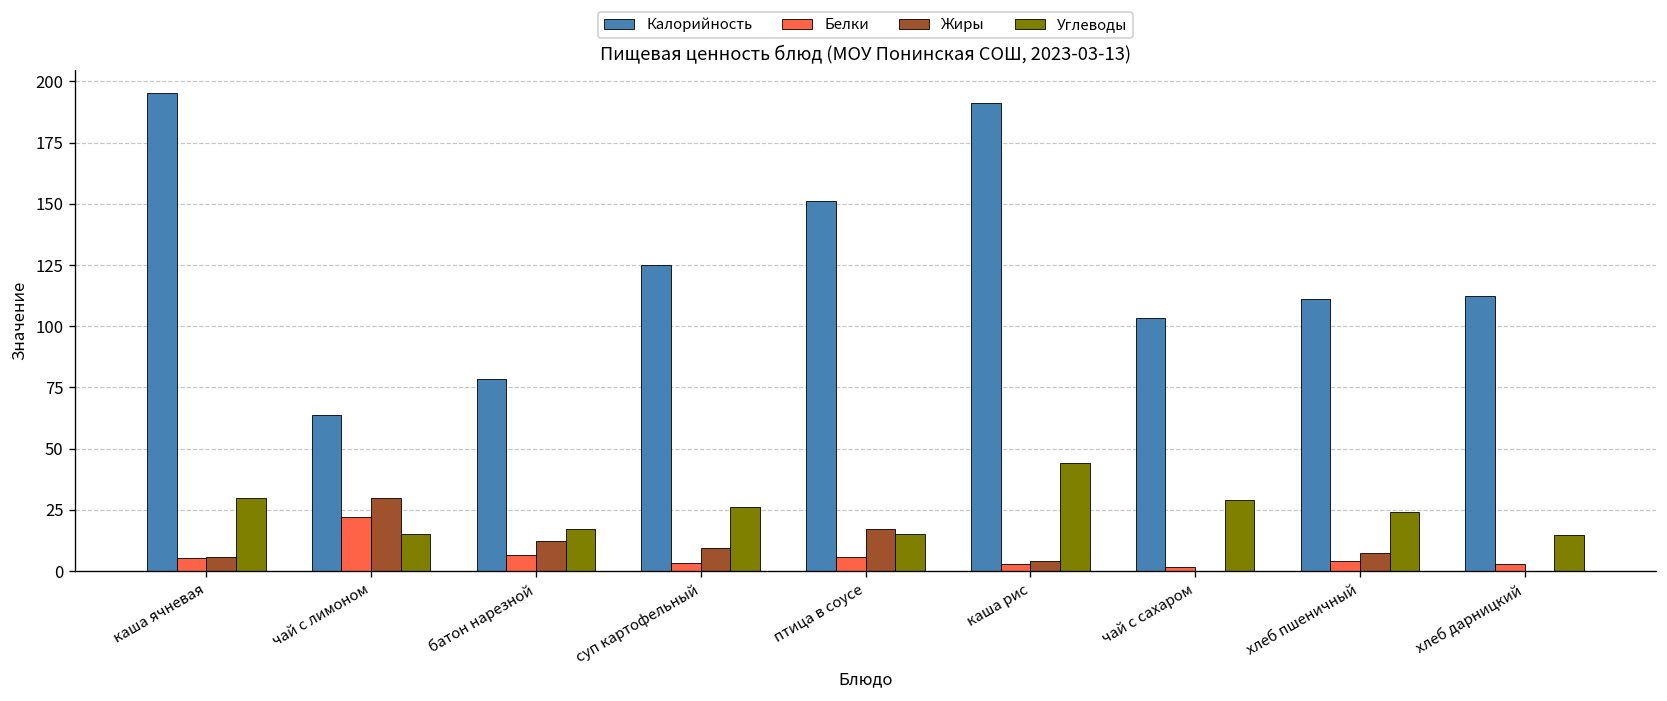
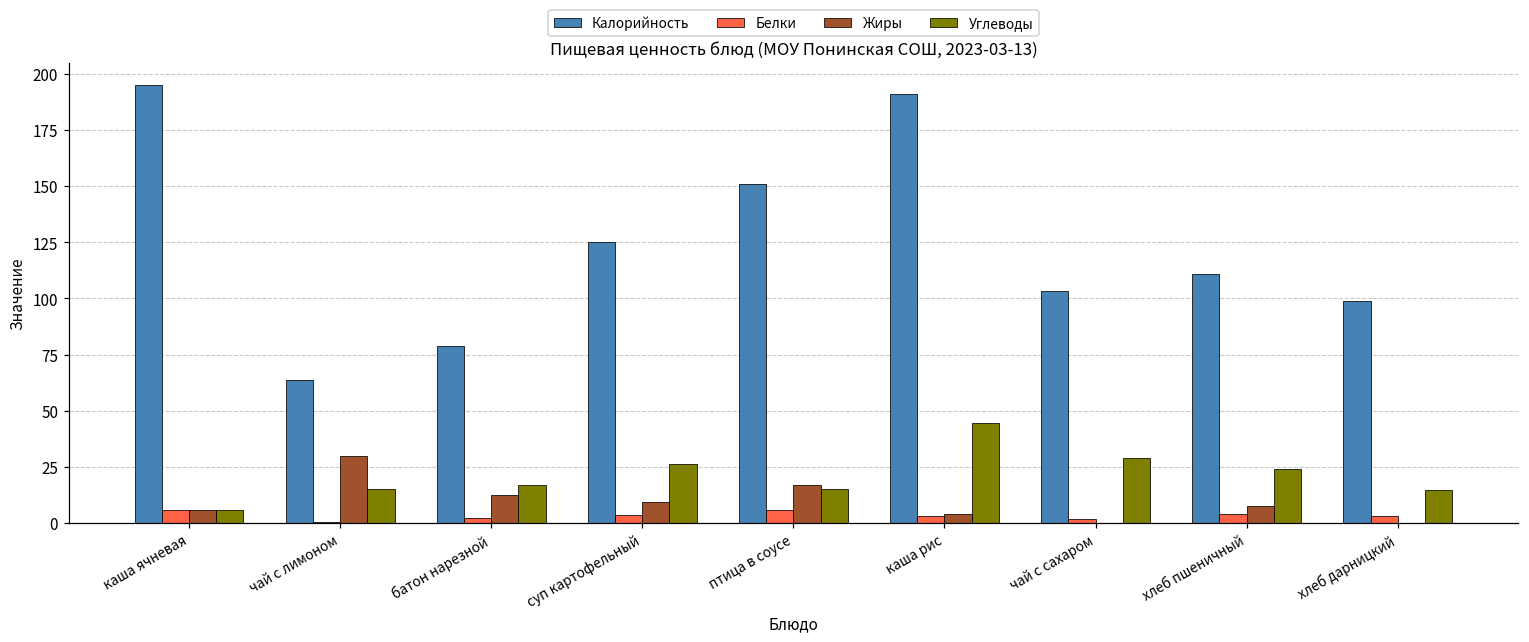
  {
    "Калорийность": {
      "каша ячневая": 195,
      "чай с лимоном": 64,
      "батон нарезной": 79,
      "суп картофельный": 125,
      "птица в соусе": 151,
      "каша рис": 191,
      "чай с сахаром": 103,
      "хлеб пшеничный": 111,
-     "хлеб дарницкий": 112
+     "хлеб дарницкий": 99
    },
    "Белки": {
      "каша ячневая": 6,
-     "чай с лимоном": 22,
-     "батон нарезной": 7,
+     "чай с лимоном": 0,
+     "батон нарезной": 2,
      "суп картофельный": 3,
      "птица в соусе": 6,
      "каша рис": 3,
      "чай с сахаром": 2,
      "хлеб пшеничный": 4,
      "хлеб дарницкий": 3
    },
    "Жиры": {
      "каша ячневая": 6,
      "чай с лимоном": 30,
      "батон нарезной": 12,
      "суп картофельный": 9,
      "птица в соусе": 17,
      "каша рис": 4,
      "хлеб пшеничный": 7,
      "хлеб дарницкий": 0
    },
    "Углеводы": {
-     "каша ячневая": 30,
+     "каша ячневая": 6,
      "чай с лимоном": 15,
      "батон нарезной": 17,
      "суп картофельный": 26,
      "птица в соусе": 15,
      "каша рис": 44,
      "чай с сахаром": 29,
      "хлеб пшеничный": 24,
      "хлеб дарницкий": 15
    }
  }
